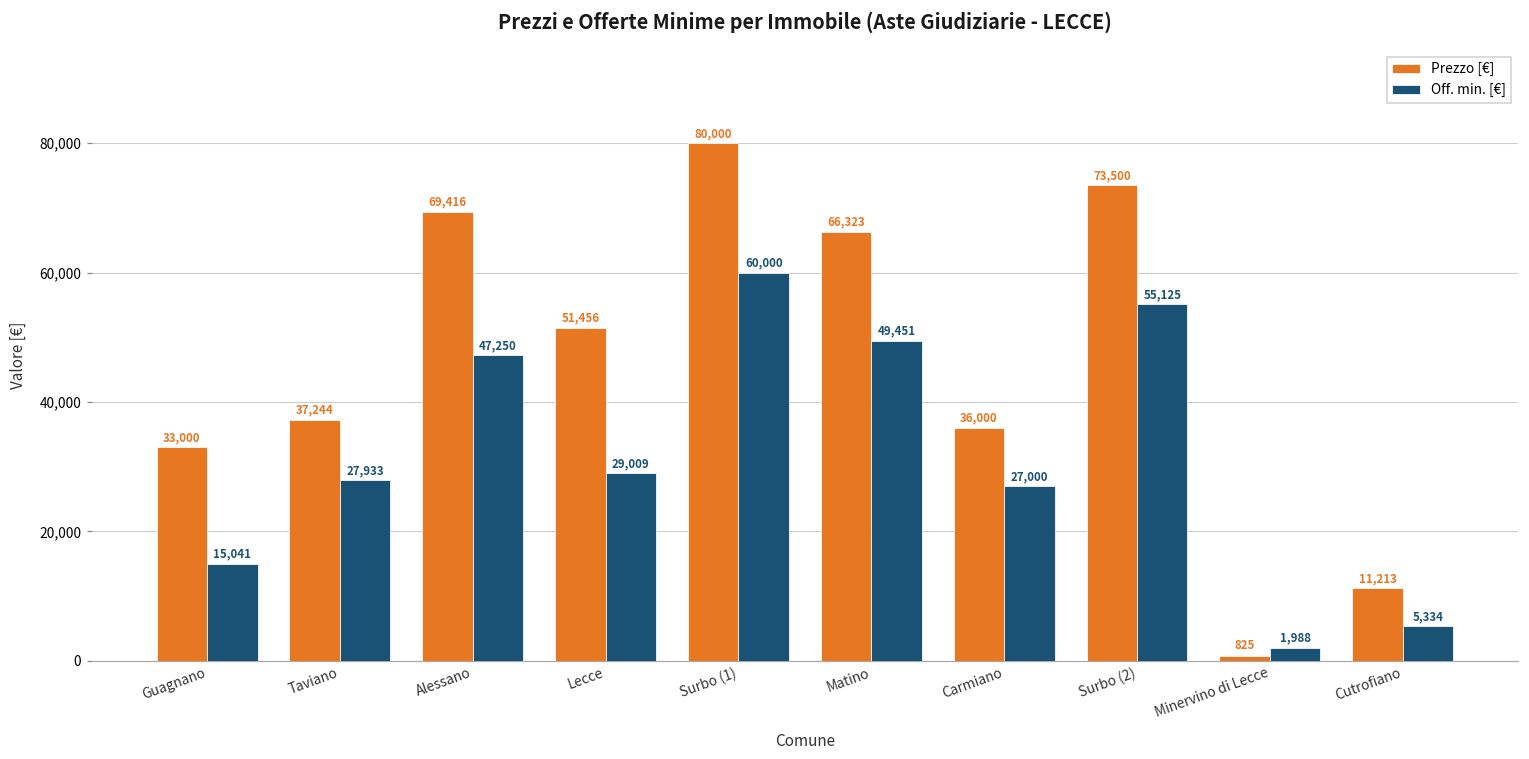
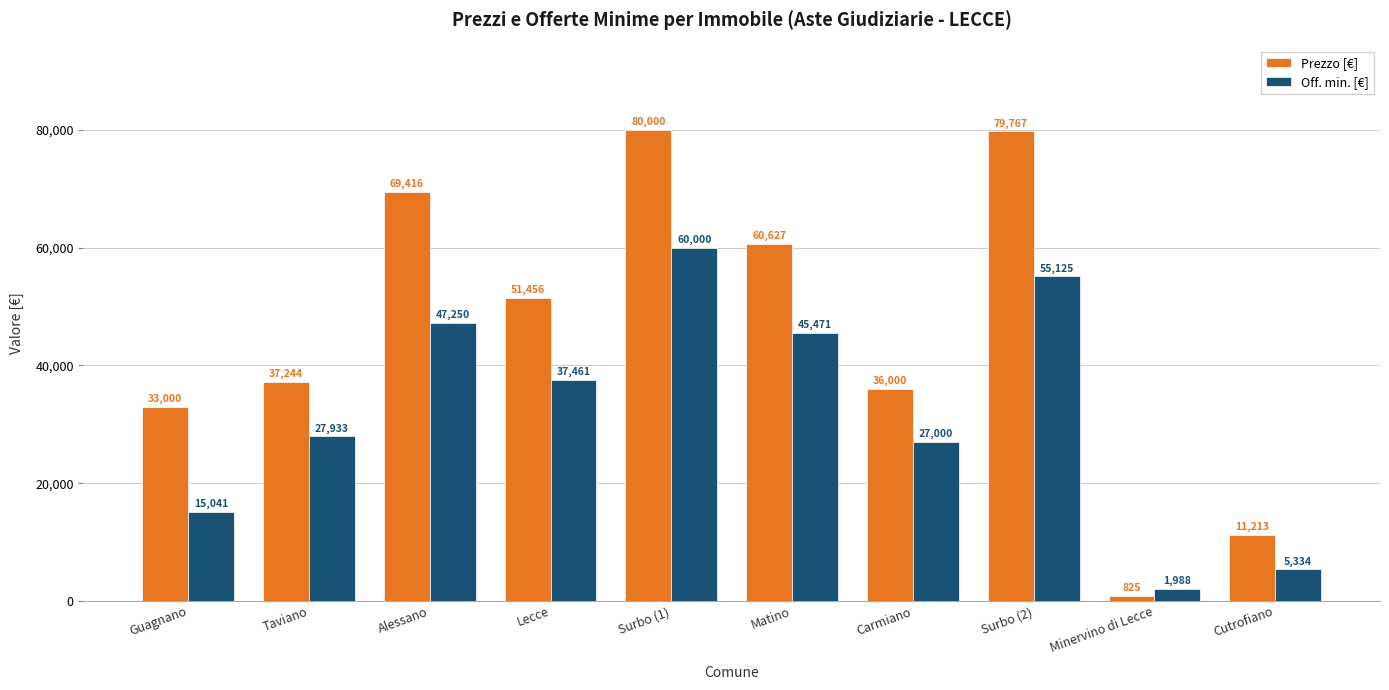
  {
    "Prezzo [€]": {
      "Guagnano": "33,000",
      "Taviano": "37,244",
      "Alessano": "69,416",
      "Lecce": "51,456",
      "Surbo (1)": "80,000",
-     "Matino": "66,323",
+     "Matino": "60,627",
      "Carmiano": "36,000",
-     "Surbo (2)": "73,500",
+     "Surbo (2)": "79,767",
      "Minervino di Lecce": "825",
      "Cutrofiano": "11,213"
    },
    "Off. min. [€]": {
      "Guagnano": "15,041",
      "Taviano": "27,933",
      "Alessano": "47,250",
-     "Lecce": "29,009",
+     "Lecce": "37,461",
      "Surbo (1)": "60,000",
-     "Matino": "49,451",
+     "Matino": "45,471",
      "Carmiano": "27,000",
      "Surbo (2)": "55,125",
      "Minervino di Lecce": "1,988",
      "Cutrofiano": "5,334"
    }
  }
